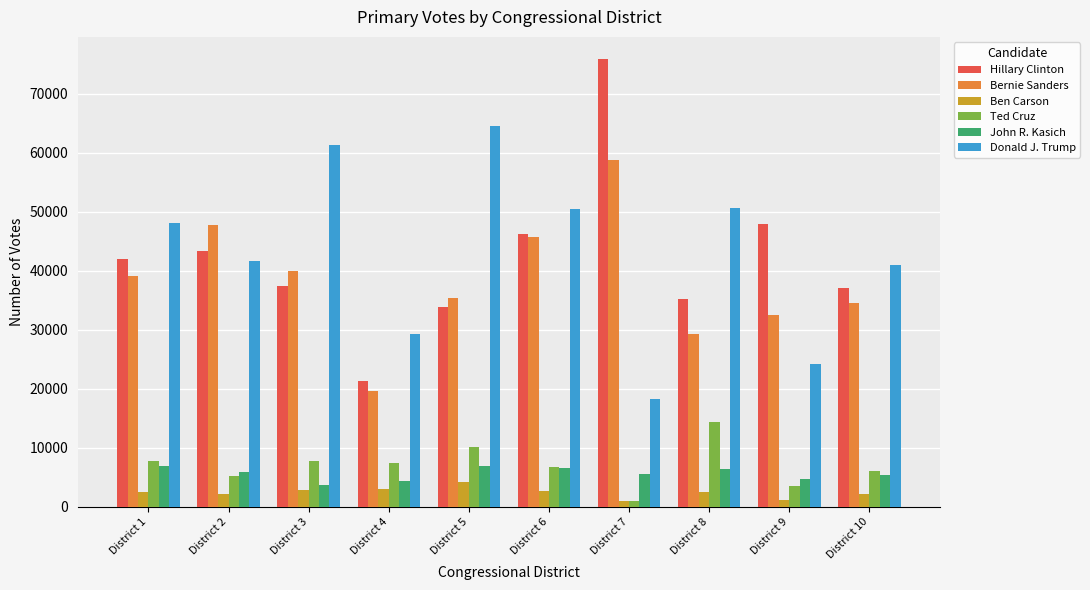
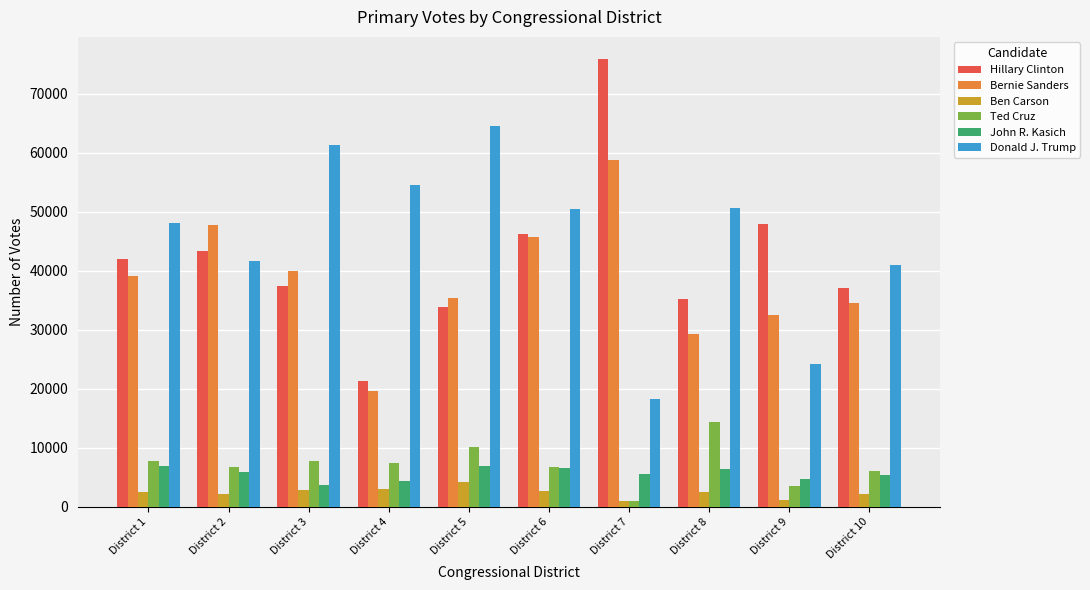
  {
    "Ted Cruz": {
      "District 1": 8000,
-     "District 2": 5000,
+     "District 2": 7000,
      "District 3": 8000,
      "District 4": 7000,
      "District 5": 10000,
      "District 6": 7000,
      "District 7": 1000,
      "District 8": 14000,
      "District 9": 3000,
      "District 10": 6000
    },
    "John R. Kasich": {
      "District 1": 7000,
      "District 2": 6000,
      "District 3": 4000,
      "District 4": 4000,
      "District 5": 7000,
      "District 6": 7000,
      "District 7": 6000,
      "District 8": 6000,
      "District 9": 5000,
      "District 10": 5000
    },
    "Donald J. Trump": {
      "District 1": 48000,
      "District 2": 42000,
      "District 3": 61000,
-     "District 4": 29000,
+     "District 4": 55000,
      "District 5": 65000,
      "District 6": 51000,
      "District 7": 18000,
      "District 8": 51000,
      "District 9": 24000,
      "District 10": 41000
    }
  }
